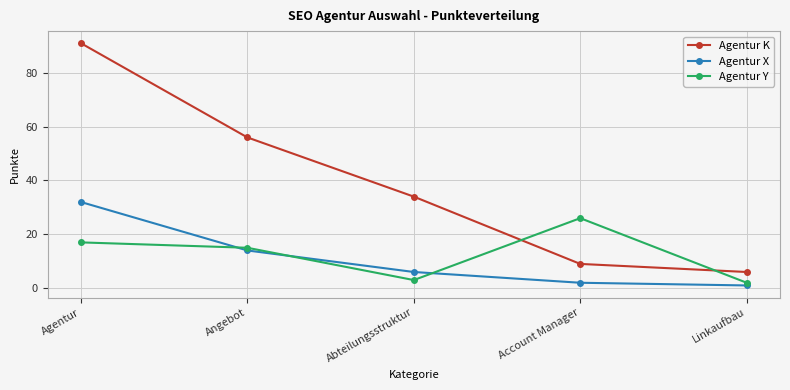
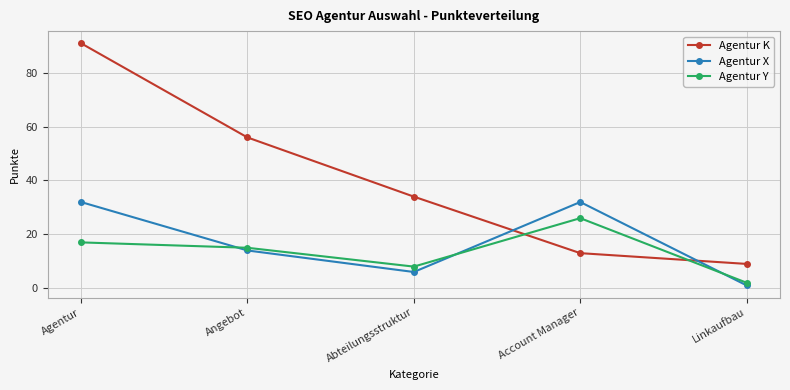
  {
    "Agentur K": {
      "Agentur": 91,
      "Angebot": 56,
      "Abteilungsstruktur": 34,
-     "Account Manager": 9,
-     "Linkaufbau": 6
+     "Account Manager": 13,
+     "Linkaufbau": 9
    },
    "Agentur X": {
      "Agentur": 32,
      "Angebot": 14,
      "Abteilungsstruktur": 6,
-     "Account Manager": 2,
+     "Account Manager": 32,
      "Linkaufbau": 1
    },
    "Agentur Y": {
      "Agentur": 17,
      "Angebot": 15,
-     "Abteilungsstruktur": 3,
+     "Abteilungsstruktur": 8,
      "Account Manager": 26,
      "Linkaufbau": 2
    }
  }
